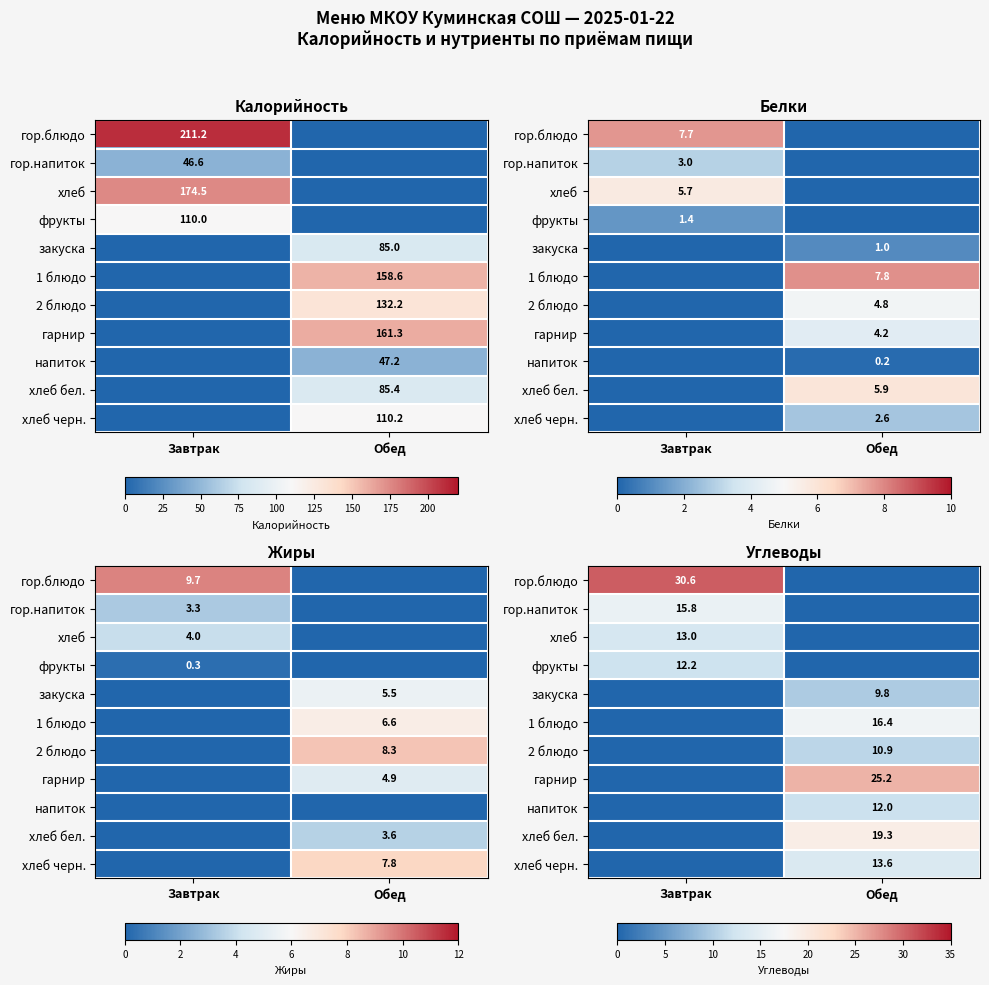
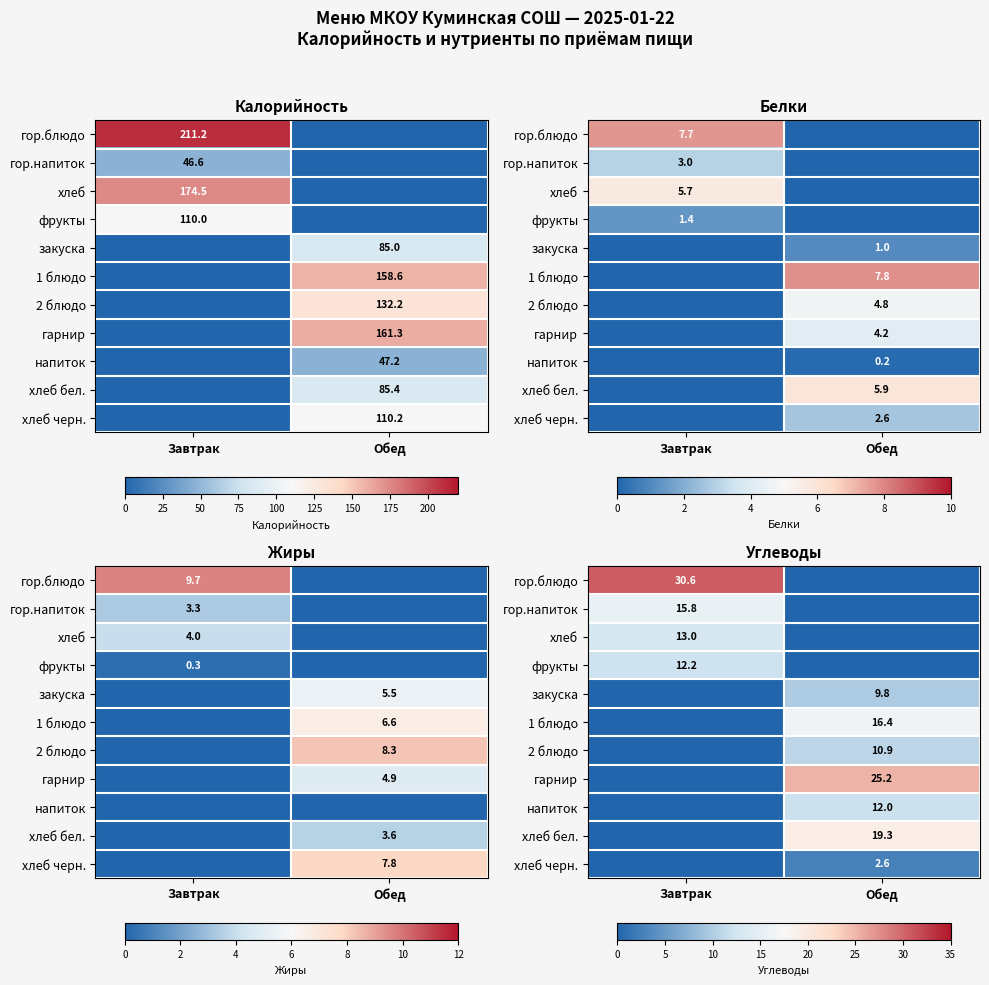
  {
    "Калорийность": {
      "гор.блюдо": {
        "Завтрак": 211.2
      },
      "гор.напиток": {
        "Завтрак": 46.6
      },
      "хлеб": {
        "Завтрак": 174.5
      },
      "фрукты": {
        "Завтрак": 110.0
      },
      "закуска": {
        "Обед": 85.0
      },
      "1 блюдо": {
        "Обед": 158.6
      },
      "2 блюдо": {
        "Обед": 132.2
      },
      "гарнир": {
        "Обед": 161.3
      },
      "напиток": {
        "Обед": 47.2
      },
      "хлеб бел.": {
        "Обед": 85.4
      },
      "хлеб черн.": {
        "Обед": 110.2
      }
    },
    "Белки": {
      "гор.блюдо": {
        "Завтрак": 7.7
      },
      "гор.напиток": {
        "Завтрак": 3.0
      },
      "хлеб": {
        "Завтрак": 5.7
      },
      "фрукты": {
        "Завтрак": 1.4
      },
      "закуска": {
        "Обед": 1.0
      },
      "1 блюдо": {
        "Обед": 7.8
      },
      "2 блюдо": {
        "Обед": 4.8
      },
      "гарнир": {
        "Обед": 4.2
      },
      "напиток": {
        "Обед": 0.2
      },
      "хлеб бел.": {
        "Обед": 5.9
      },
      "хлеб черн.": {
        "Обед": 2.6
      }
    },
    "Жиры": {
      "гор.блюдо": {
        "Завтрак": 9.7
      },
      "гор.напиток": {
        "Завтрак": 3.3
      },
      "хлеб": {
        "Завтрак": 4.0
      },
      "фрукты": {
        "Завтрак": 0.3
      },
      "закуска": {
        "Обед": 5.5
      },
      "1 блюдо": {
        "Обед": 6.6
      },
      "2 блюдо": {
        "Обед": 8.3
      },
      "гарнир": {
        "Обед": 4.9
      },
      "хлеб бел.": {
        "Обед": 3.6
      },
      "хлеб черн.": {
        "Обед": 7.8
      }
    },
    "Углеводы": {
      "гор.блюдо": {
        "Завтрак": 30.6
      },
      "гор.напиток": {
        "Завтрак": 15.8
      },
      "хлеб": {
        "Завтрак": 13.0
      },
      "фрукты": {
        "Завтрак": 12.2
      },
      "закуска": {
        "Обед": 9.8
      },
      "1 блюдо": {
        "Обед": 16.4
      },
      "2 блюдо": {
        "Обед": 10.9
      },
      "гарнир": {
        "Обед": 25.2
      },
      "напиток": {
        "Обед": 12.0
      },
      "хлеб бел.": {
        "Обед": 19.3
      },
      "хлеб черн.": {
-       "Обед": 13.6
+       "Обед": 2.6
      }
    }
  }
